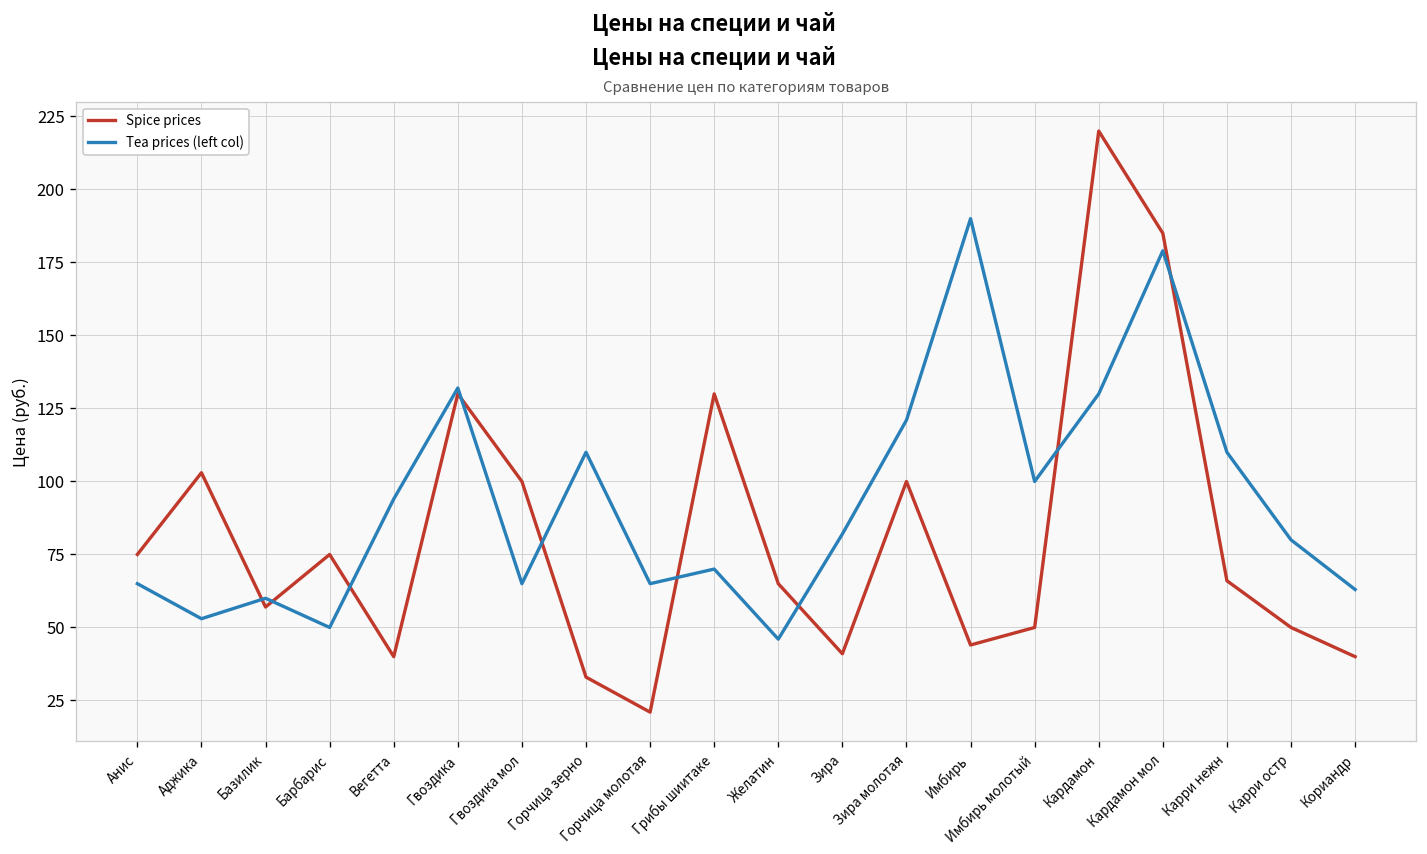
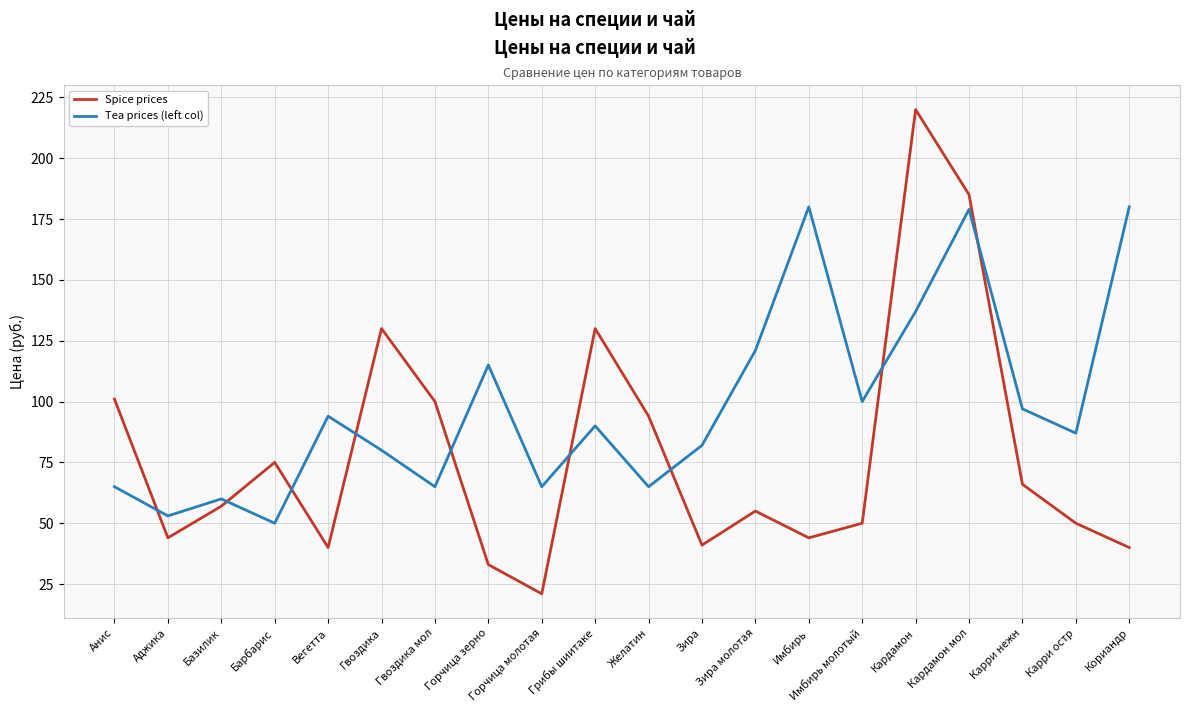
  {
    "Spice prices": {
-     "Анис": 75,
-     "Аджика": 103,
+     "Анис": 101,
+     "Аджика": 44,
      "Базилик": 57,
      "Барбарис": 75,
      "Вегетта": 40,
      "Гвоздика": 130,
      "Гвоздика мол": 100,
      "Горчица зерно": 33,
      "Горчица молотая": 21,
      "Грибы шиитаке": 130,
-     "Желатин": 65,
+     "Желатин": 94,
      "Зира": 41,
-     "Зира молотая": 100,
+     "Зира молотая": 55,
      "Имбирь": 44,
      "Имбирь молотый": 50,
      "Кардамон": 220,
      "Кардамон мол": 185,
      "Карри нежн": 66,
      "Карри остр": 50,
      "Кориандр": 40
    },
    "Tea prices (left col)": {
      "Анис": 65,
      "Аджика": 53,
      "Базилик": 60,
      "Барбарис": 50,
      "Вегетта": 94,
-     "Гвоздика": 132,
+     "Гвоздика": 80,
      "Гвоздика мол": 65,
-     "Горчица зерно": 110,
+     "Горчица зерно": 115,
      "Горчица молотая": 65,
-     "Грибы шиитаке": 70,
-     "Желатин": 46,
+     "Грибы шиитаке": 90,
+     "Желатин": 65,
      "Зира": 82,
      "Зира молотая": 121,
-     "Имбирь": 190,
+     "Имбирь": 180,
      "Имбирь молотый": 100,
-     "Кардамон": 130,
+     "Кардамон": 137,
      "Кардамон мол": 179,
-     "Карри нежн": 110,
-     "Карри остр": 80,
-     "Кориандр": 63
+     "Карри нежн": 97,
+     "Карри остр": 87,
+     "Кориандр": 180
    }
  }
